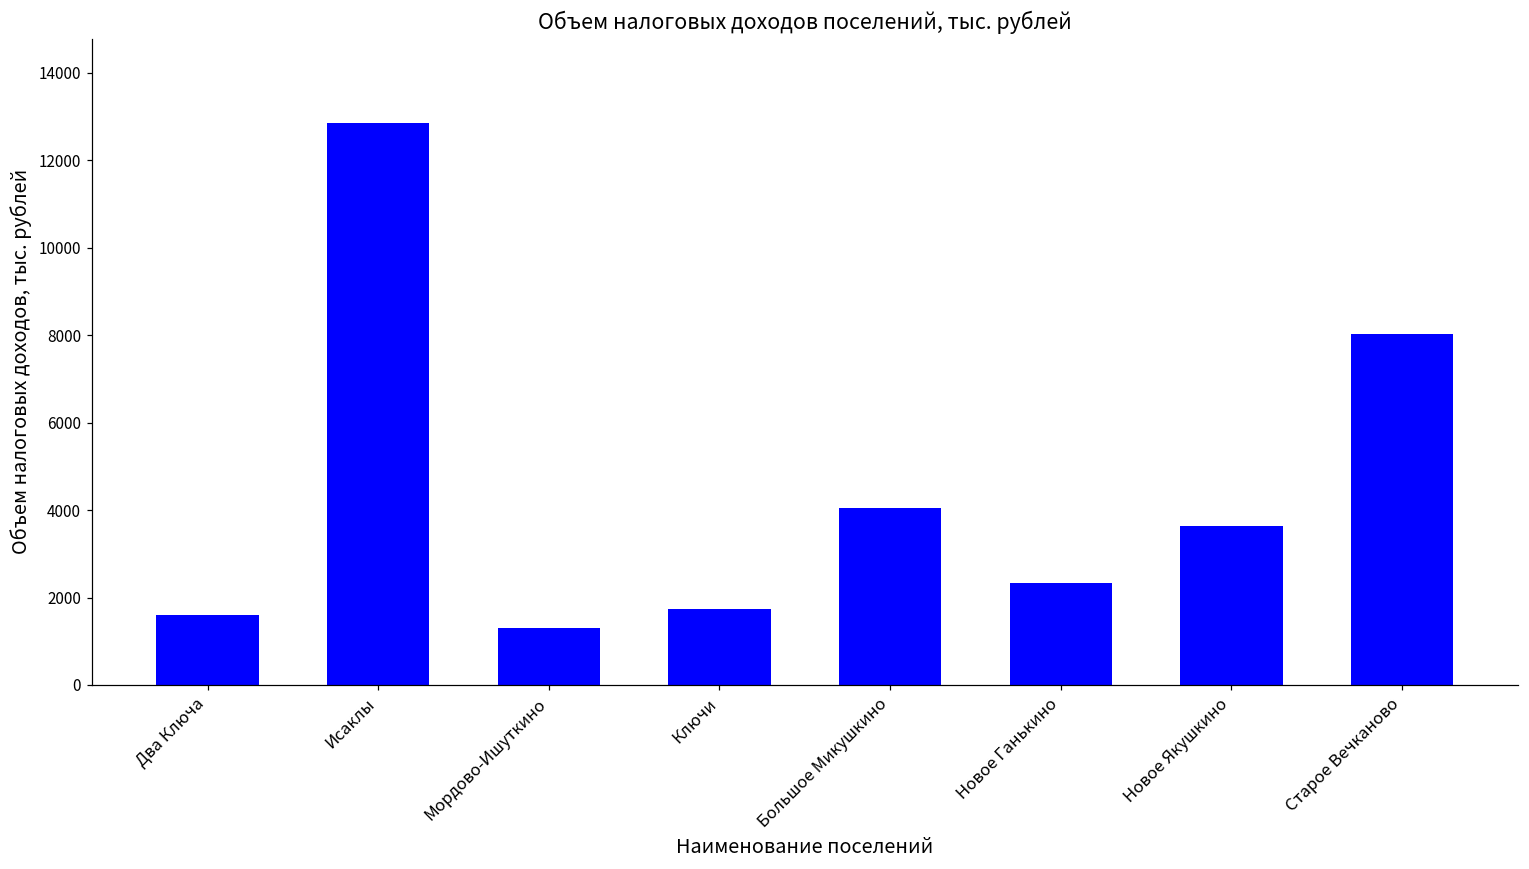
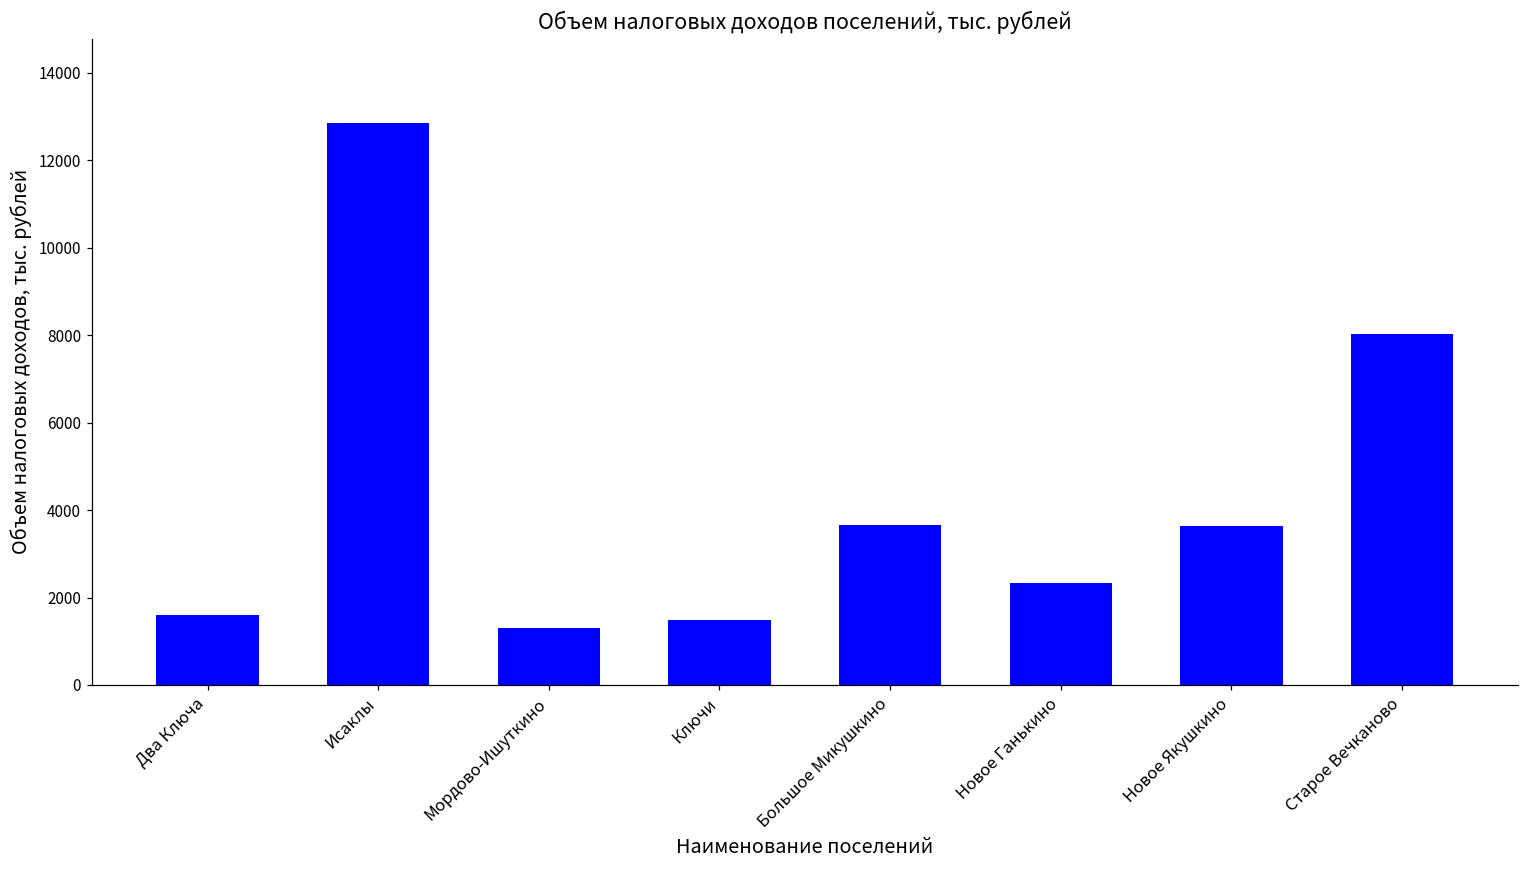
  {
    "Два Ключа": 1600,
    "Исаклы": 12900,
    "Мордово-Ишуткино": 1300,
-   "Ключи": 1700,
-   "Большое Микушкино": 4100,
+   "Ключи": 1500,
+   "Большое Микушкино": 3700,
    "Новое Ганькино": 2300,
    "Новое Якушкино": 3600,
    "Старое Вечканово": 8000
  }
